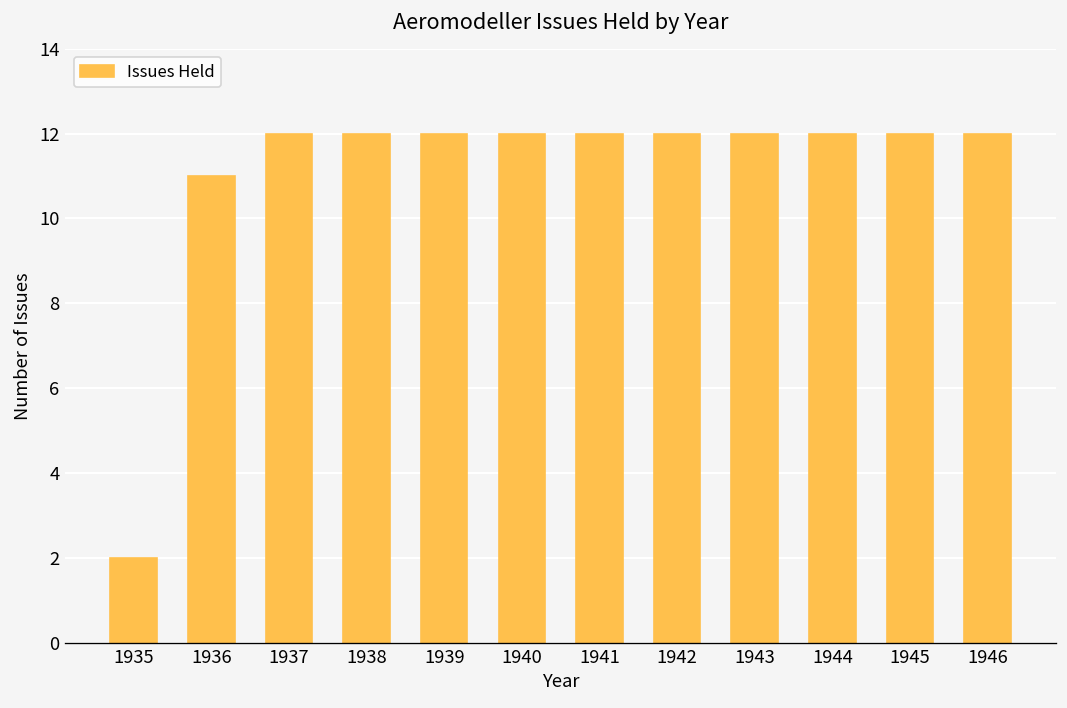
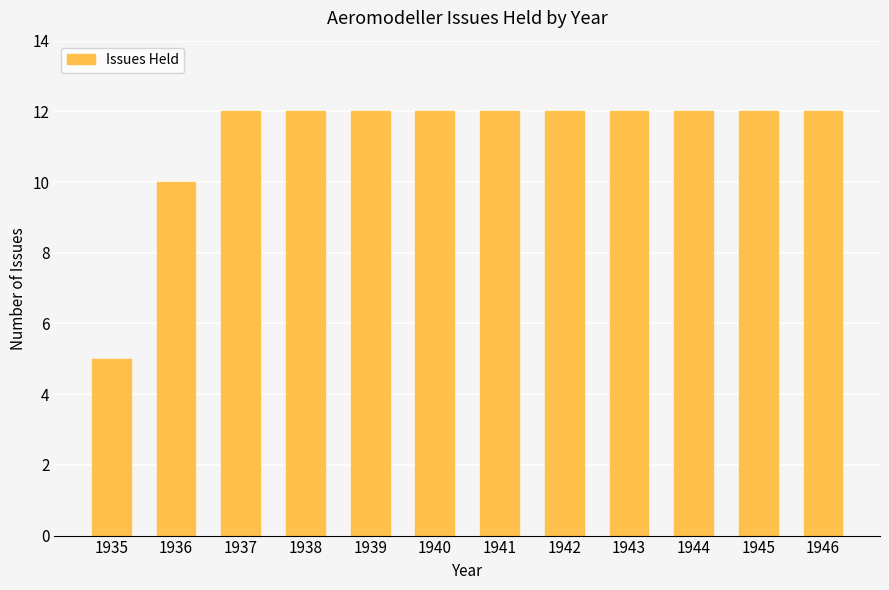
  {
-   "1935": 2,
-   "1936": 11,
+   "1935": 5,
+   "1936": 10,
    "1937": 12,
    "1938": 12,
    "1939": 12,
    "1940": 12,
    "1941": 12,
    "1942": 12,
    "1943": 12,
    "1944": 12,
    "1945": 12,
    "1946": 12
  }
